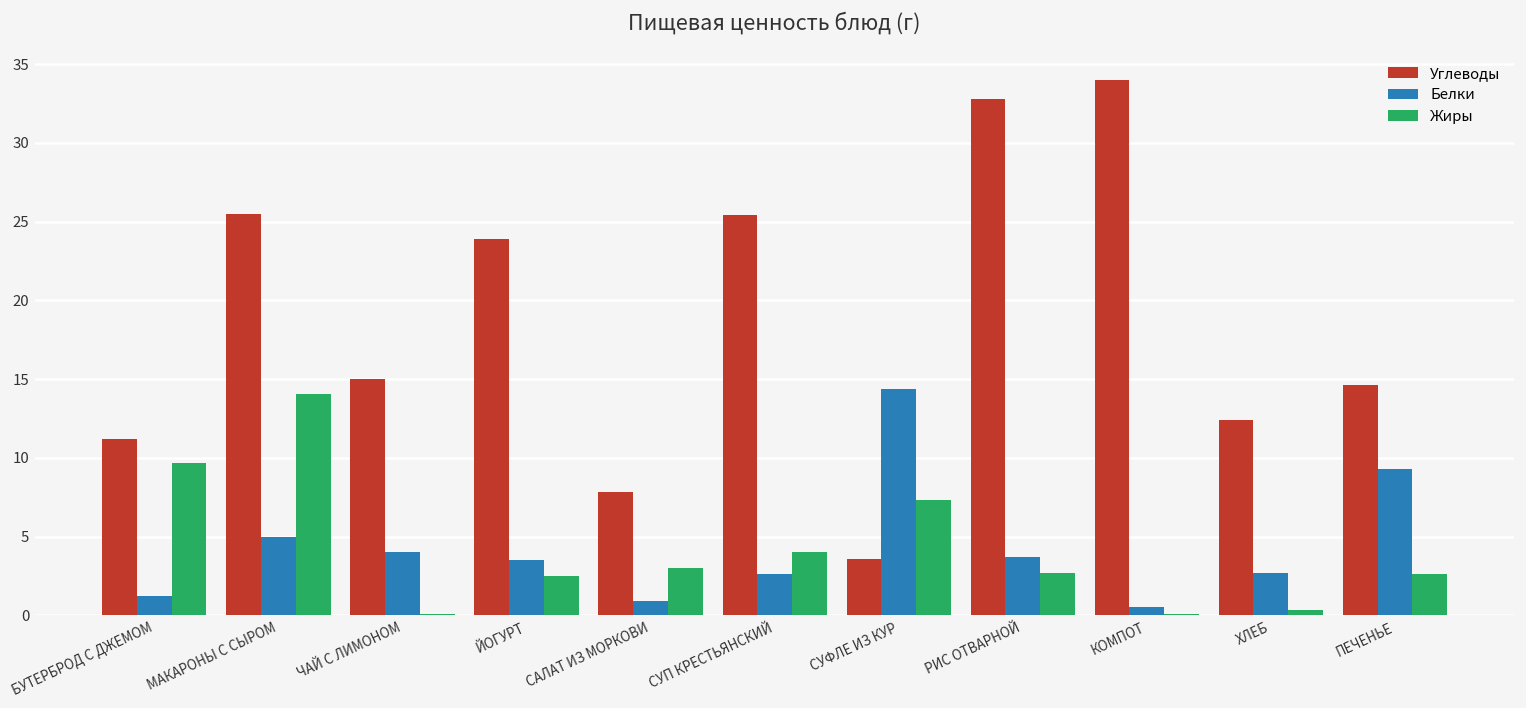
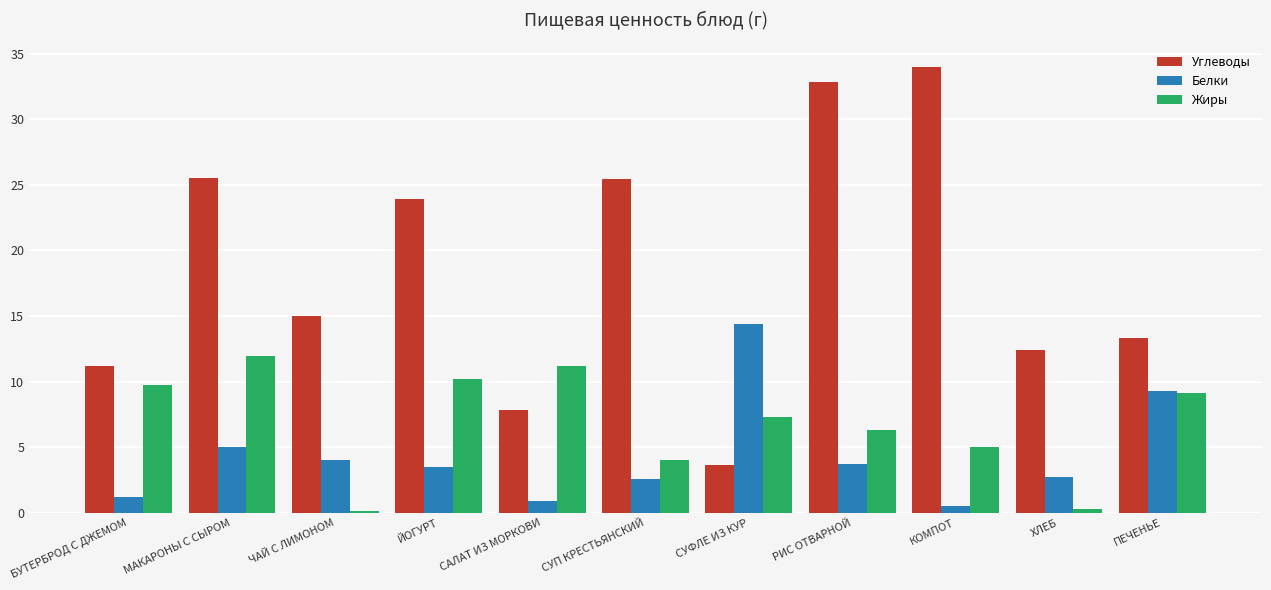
  {
    "Углеводы": {
      "БУТЕРБРОД С ДЖЕМОМ": 11.2,
      "МАКАРОНЫ С СЫРОМ": 25.5,
      "ЧАЙ С ЛИМОНОМ": 15.0,
      "ЙОГУРТ": 23.9,
      "САЛАТ ИЗ МОРКОВИ": 7.8,
      "СУП КРЕСТЬЯНСКИЙ": 25.4,
      "СУФЛЕ ИЗ КУР": 3.6,
      "РИС ОТВАРНОЙ": 32.8,
      "КОМПОТ": 34.0,
      "ХЛЕБ": 12.4,
-     "ПЕЧЕНЬЕ": 14.6
+     "ПЕЧЕНЬЕ": 13.3
    },
    "Белки": {
      "БУТЕРБРОД С ДЖЕМОМ": 1.2,
      "МАКАРОНЫ С СЫРОМ": 5.0,
      "ЧАЙ С ЛИМОНОМ": 4.0,
      "ЙОГУРТ": 3.5,
      "САЛАТ ИЗ МОРКОВИ": 0.9,
      "СУП КРЕСТЬЯНСКИЙ": 2.6,
      "СУФЛЕ ИЗ КУР": 14.4,
      "РИС ОТВАРНОЙ": 3.7,
      "КОМПОТ": 0.5,
      "ХЛЕБ": 2.7,
      "ПЕЧЕНЬЕ": 9.3
    },
    "Жиры": {
      "БУТЕРБРОД С ДЖЕМОМ": 9.7,
-     "МАКАРОНЫ С СЫРОМ": 14.1,
-     "ЙОГУРТ": 2.5,
-     "САЛАТ ИЗ МОРКОВИ": 3.0,
+     "МАКАРОНЫ С СЫРОМ": 11.9,
+     "ЙОГУРТ": 10.2,
+     "САЛАТ ИЗ МОРКОВИ": 11.2,
      "СУП КРЕСТЬЯНСКИЙ": 4.0,
      "СУФЛЕ ИЗ КУР": 7.3,
-     "РИС ОТВАРНОЙ": 2.7,
-     "КОМПОТ": 0.1,
+     "РИС ОТВАРНОЙ": 6.3,
+     "КОМПОТ": 5.0,
      "ХЛЕБ": 0.3,
-     "ПЕЧЕНЬЕ": 2.6
+     "ПЕЧЕНЬЕ": 9.1
    }
  }
